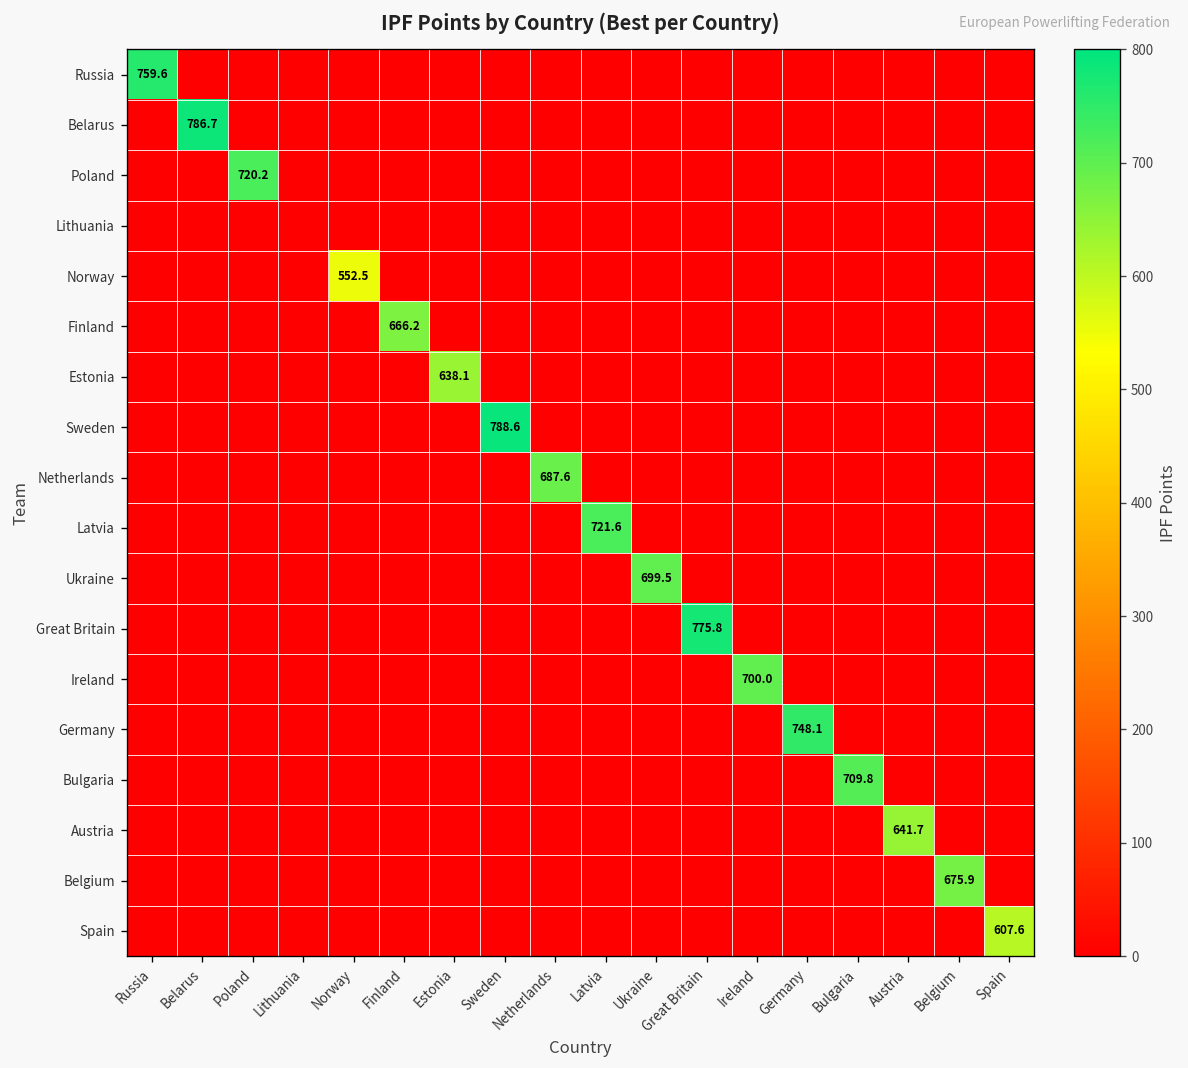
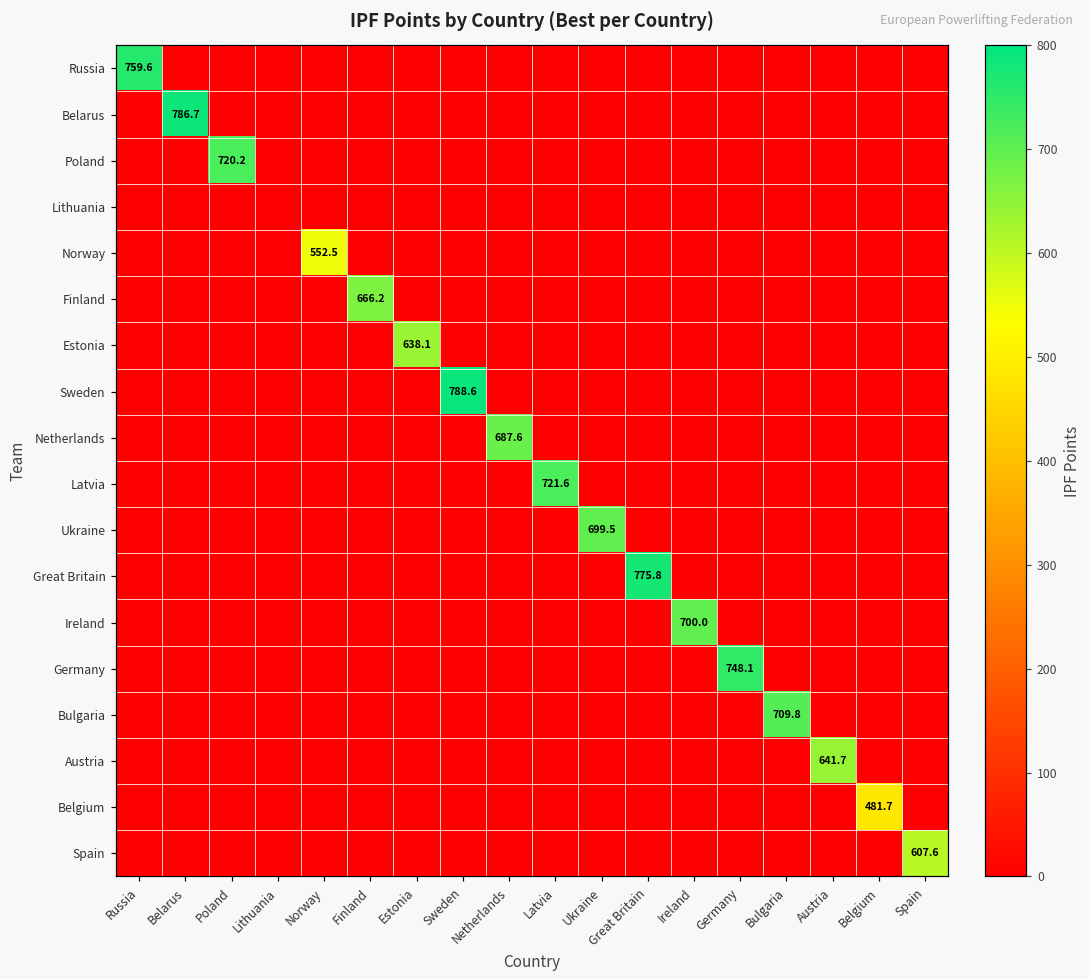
  {
    "Russia": {
      "Russia": 759.6
    },
    "Belarus": {
      "Belarus": 786.7
    },
    "Poland": {
      "Poland": 720.2
    },
    "Norway": {
      "Norway": 552.5
    },
    "Finland": {
      "Finland": 666.2
    },
    "Estonia": {
      "Estonia": 638.1
    },
    "Sweden": {
      "Sweden": 788.6
    },
    "Netherlands": {
      "Netherlands": 687.6
    },
    "Latvia": {
      "Latvia": 721.6
    },
    "Ukraine": {
      "Ukraine": 699.5
    },
    "Great Britain": {
      "Great Britain": 775.8
    },
    "Ireland": {
      "Ireland": 700.0
    },
    "Germany": {
      "Germany": 748.1
    },
    "Bulgaria": {
      "Bulgaria": 709.8
    },
    "Austria": {
      "Austria": 641.7
    },
    "Belgium": {
-     "Belgium": 675.9
+     "Belgium": 481.7
    },
    "Spain": {
      "Spain": 607.6
    }
  }
